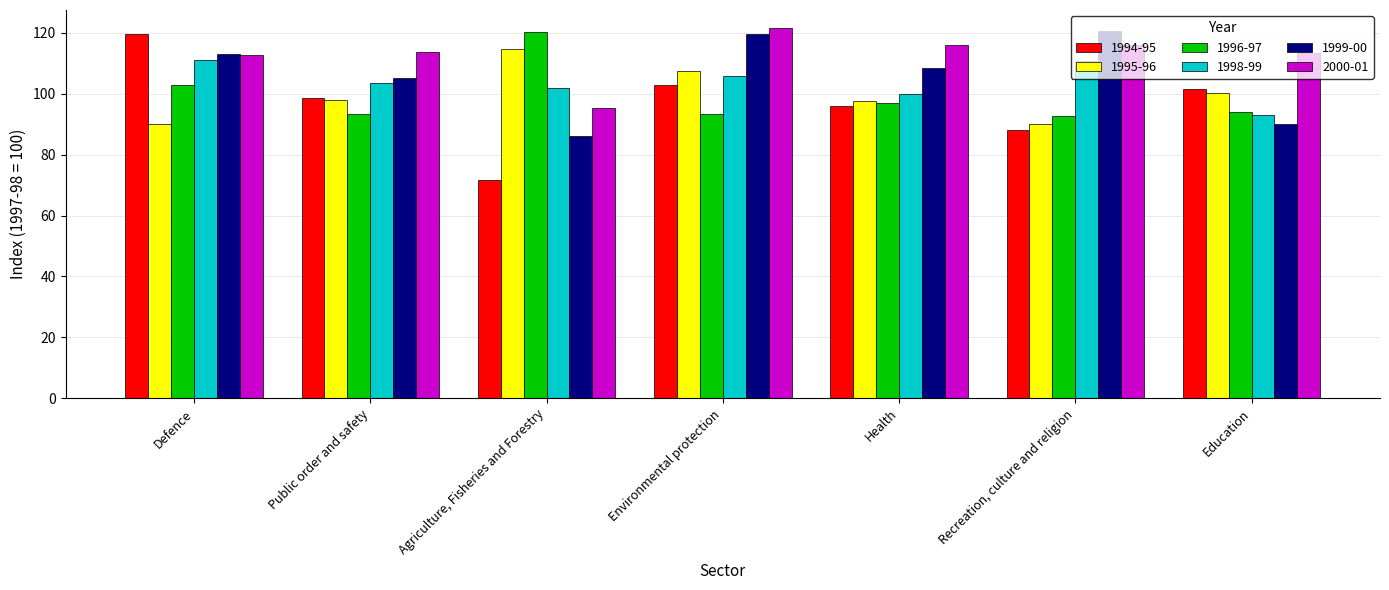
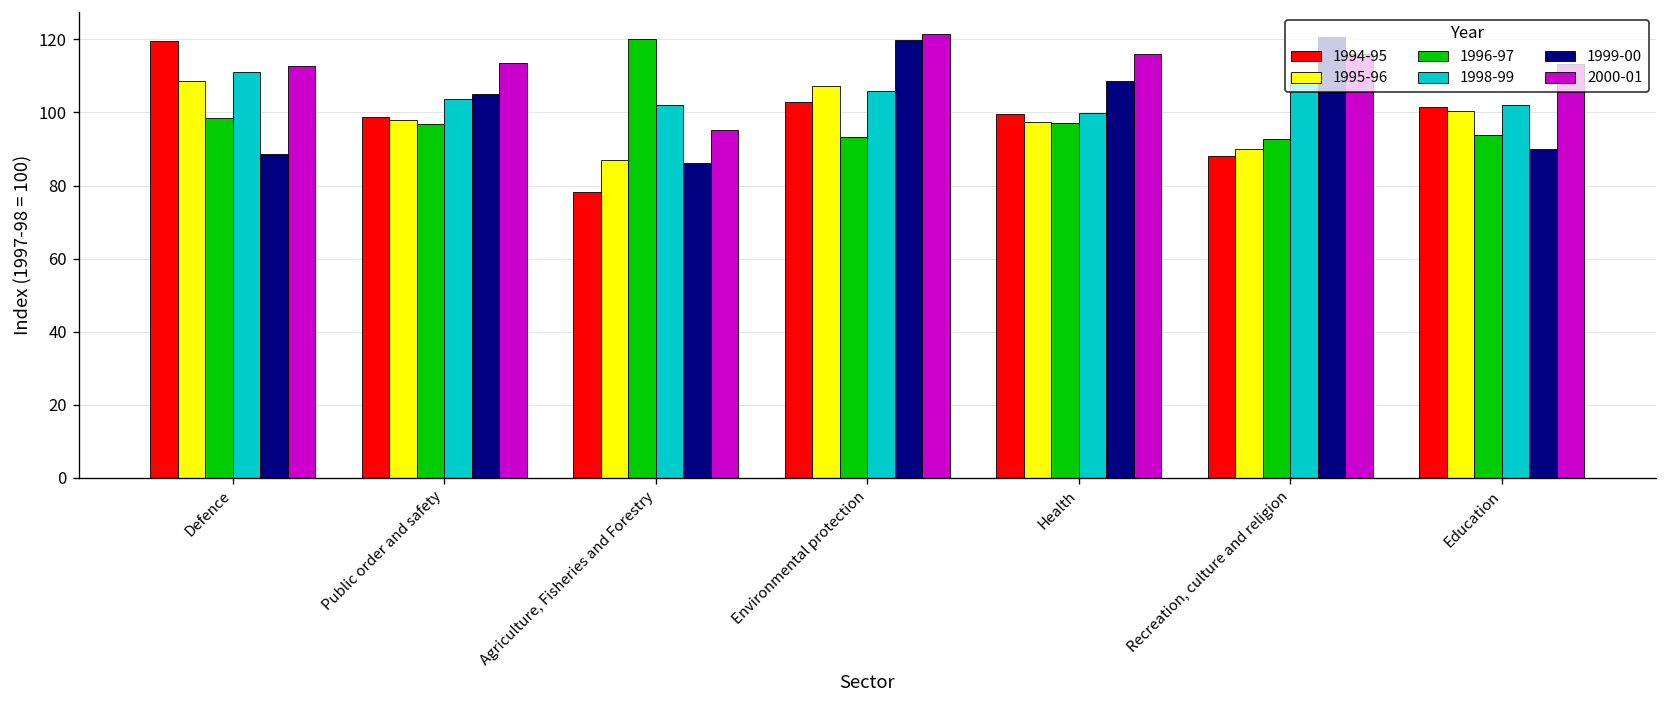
  {
    "1994-95": {
      "Defence": 120,
      "Public order and safety": 99,
-     "Agriculture, Fisheries and Forestry": 72,
+     "Agriculture, Fisheries and Forestry": 78,
      "Environmental protection": 103,
-     "Health": 96,
+     "Health": 100,
      "Recreation, culture and religion": 88,
      "Education": 102
    },
    "1995-96": {
-     "Defence": 90,
+     "Defence": 109,
      "Public order and safety": 98,
-     "Agriculture, Fisheries and Forestry": 115,
+     "Agriculture, Fisheries and Forestry": 87,
      "Environmental protection": 107,
      "Health": 97,
      "Recreation, culture and religion": 90,
      "Education": 100
    },
    "1996-97": {
-     "Defence": 103,
-     "Public order and safety": 93,
+     "Defence": 98,
+     "Public order and safety": 97,
      "Agriculture, Fisheries and Forestry": 120,
      "Environmental protection": 93,
      "Health": 97,
      "Recreation, culture and religion": 93,
      "Education": 94
    },
    "1998-99": {
      "Defence": 111,
      "Public order and safety": 104,
      "Agriculture, Fisheries and Forestry": 102,
      "Environmental protection": 106,
      "Health": 100,
-     "Education": 93
+     "Education": 102
    },
    "1999-00": {
-     "Defence": 113,
+     "Defence": 89,
      "Public order and safety": 105,
      "Agriculture, Fisheries and Forestry": 86,
      "Environmental protection": 120,
      "Health": 108,
      "Education": 90
    },
    "2000-01": {
      "Defence": 113,
      "Public order and safety": 114,
      "Agriculture, Fisheries and Forestry": 95,
      "Environmental protection": 121,
      "Health": 116
    }
  }
